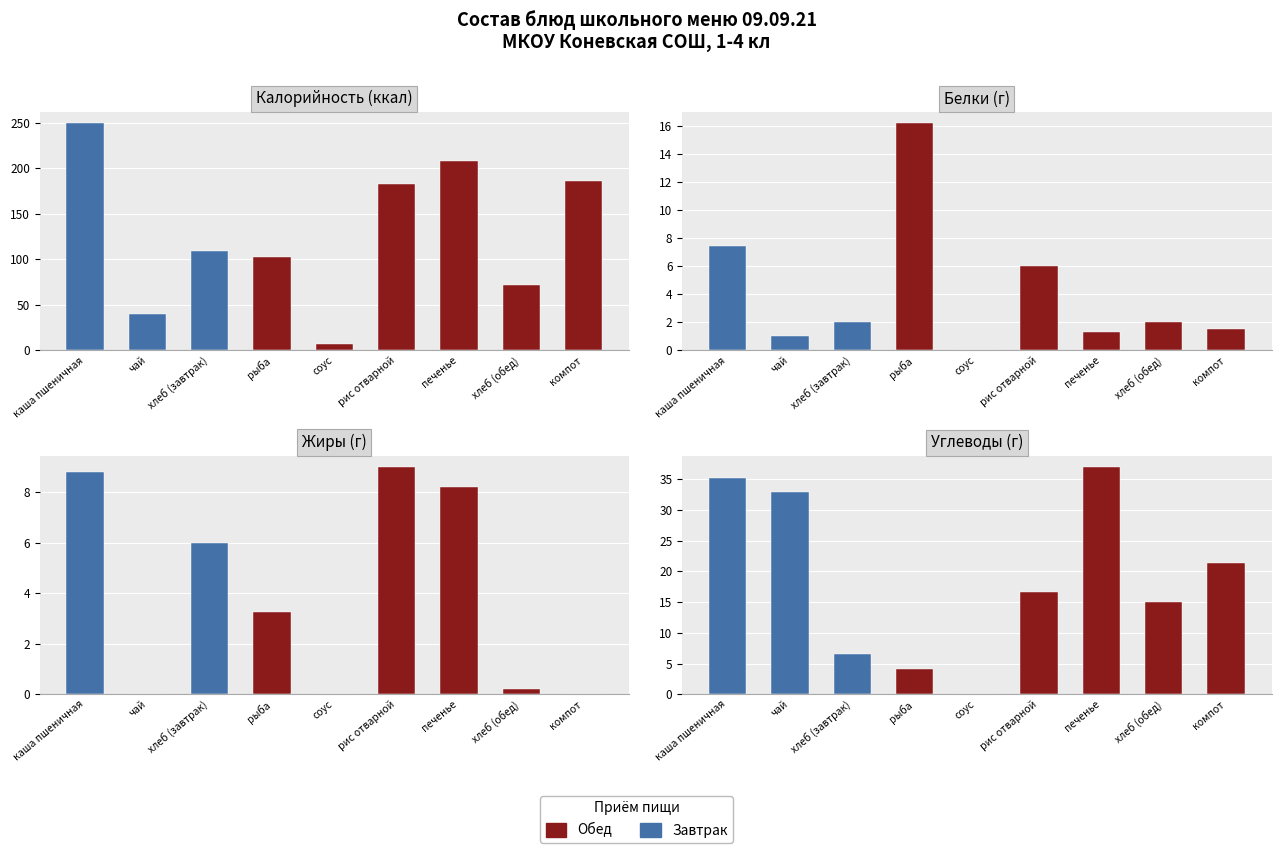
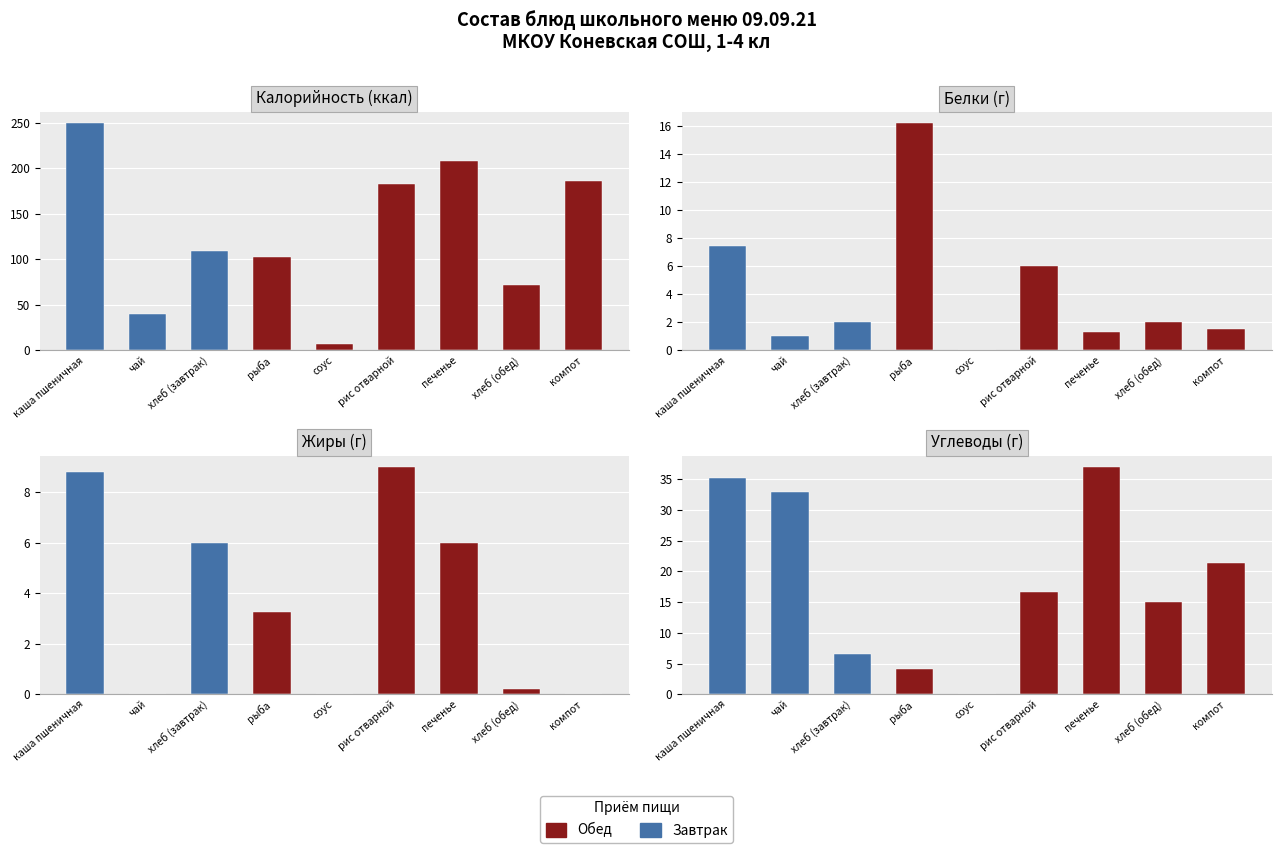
  {
    "Калорийность (ккал)": {
      "каша пшеничная": 250,
      "чай": 40,
      "хлеб (завтрак)": 110,
      "рыба": 100,
      "соус": 10,
      "рис отварной": 180,
      "печенье": 210,
      "хлеб (обед)": 70,
      "компот": 190
    },
    "Белки (г)": {
      "каша пшеничная": 7.4,
      "чай": 1.0,
      "хлеб (завтрак)": 2.0,
      "рыба": 16.2,
      "соус": 0.0,
      "рис отварной": 6.0,
      "печенье": 1.3,
      "хлеб (обед)": 2.0,
      "компот": 1.5
    },
    "Жиры (г)": {
      "каша пшеничная": 8.8,
      "чай": 0.0,
      "хлеб (завтрак)": 6.0,
      "рыба": 3.3,
      "соус": 0.0,
      "рис отварной": 9.0,
-     "печенье": 8.2,
+     "печенье": 6.0,
      "хлеб (обед)": 0.2,
      "компот": 0.0
    },
    "Углеводы (г)": {
      "каша пшеничная": 35,
      "чай": 33,
      "хлеб (завтрак)": 7,
      "рыба": 4,
      "соус": 0,
      "рис отварной": 17,
      "печенье": 37,
      "хлеб (обед)": 15,
      "компот": 21
    }
  }
